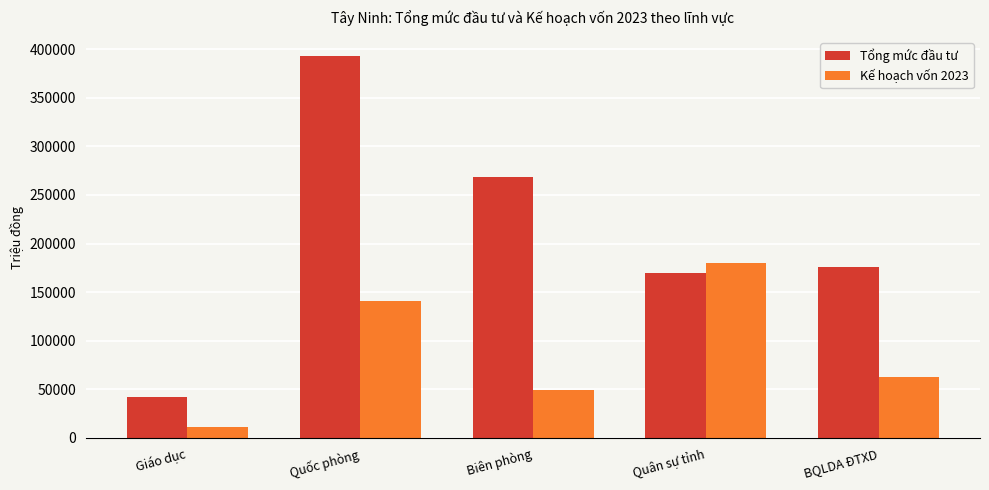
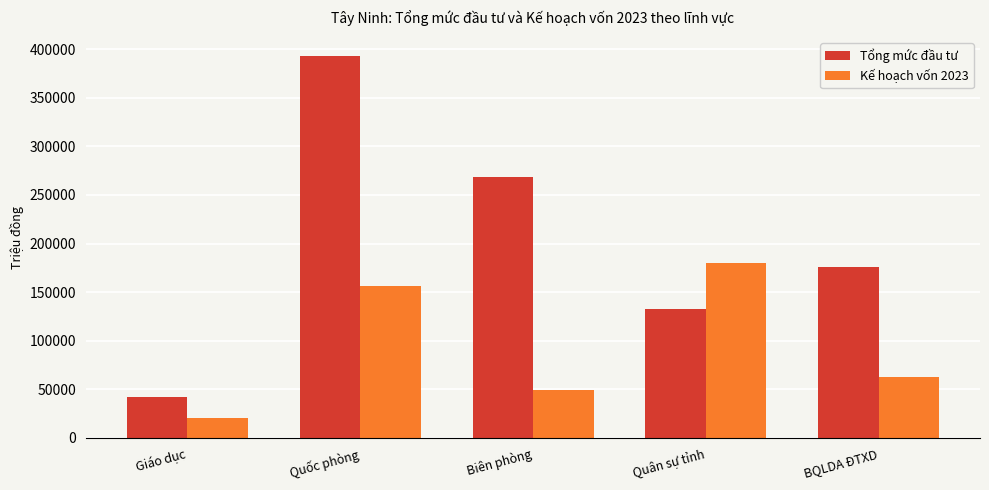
  {
    "Tổng mức đầu tư": {
      "Giáo dục": 40000,
      "Quốc phòng": 390000,
      "Biên phòng": 270000,
-     "Quân sự tỉnh": 170000,
+     "Quân sự tỉnh": 130000,
      "BQLDA ĐTXD": 180000
    },
    "Kế hoạch vốn 2023": {
-     "Giáo dục": 10000,
-     "Quốc phòng": 140000,
+     "Giáo dục": 20000,
+     "Quốc phòng": 160000,
      "Biên phòng": 50000,
      "Quân sự tỉnh": 180000,
      "BQLDA ĐTXD": 60000
    }
  }
